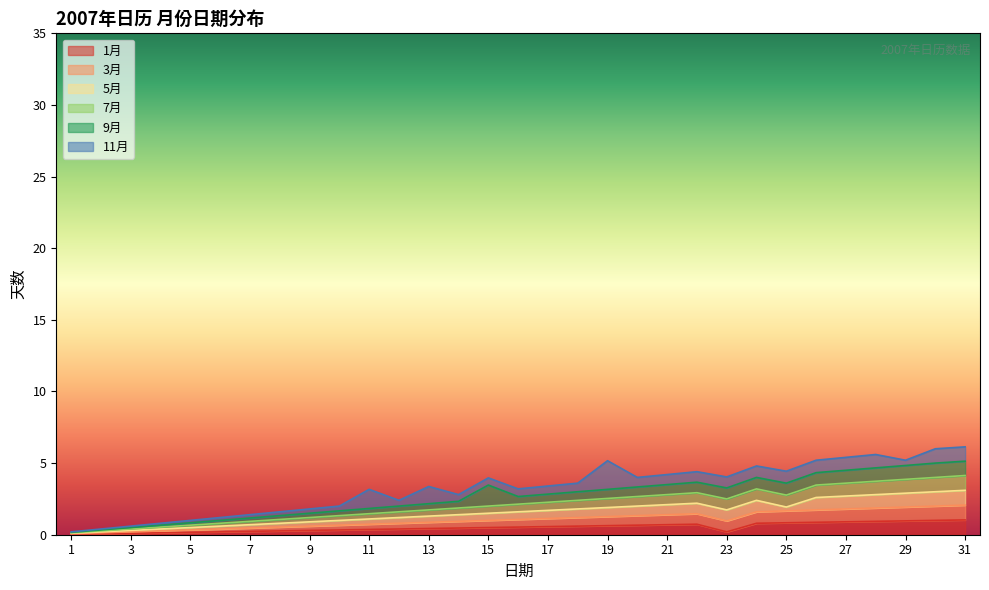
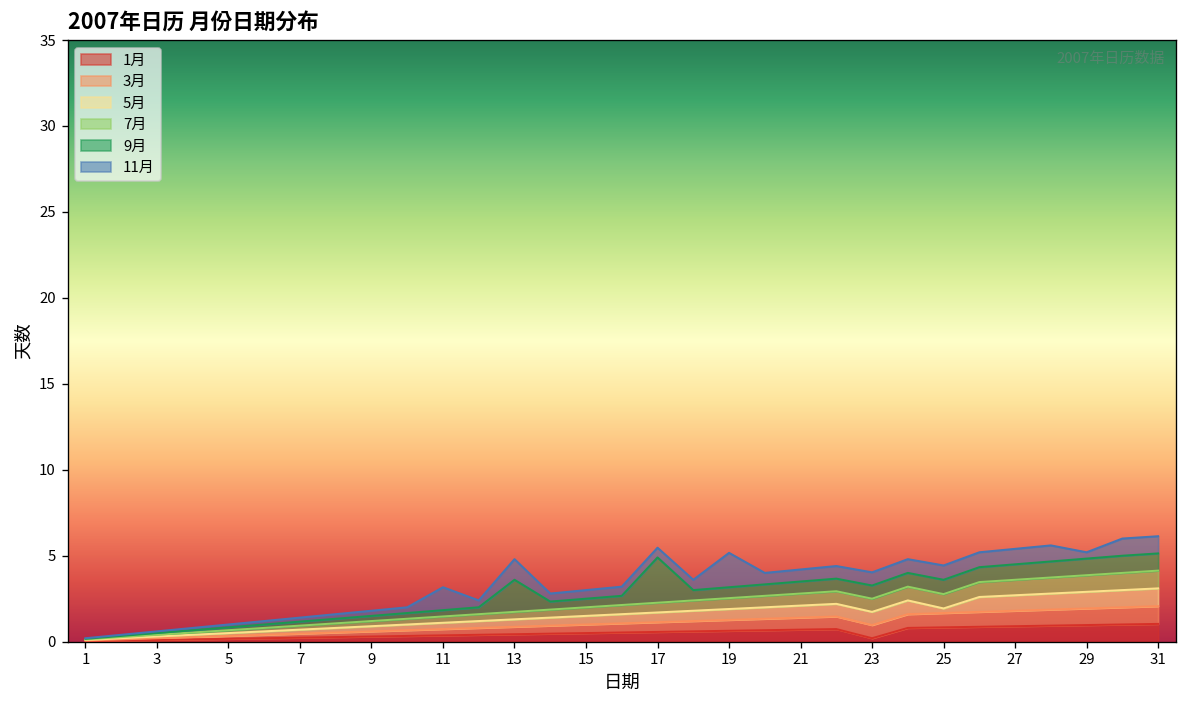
  {
    "1月": {
      "7": 0.2,
      "9": 0.3,
      "11": 0.4,
      "13": 0.4,
      "15": 0.5,
      "17": 0.6,
      "19": 0.6,
      "21": 0.7,
      "23": 0.2,
      "25": 0.8,
      "27": 0.9,
      "29": 1.0,
      "31": 1.0
    },
    "3月": {
      "7": 0.2,
      "9": 0.3,
      "11": 0.4,
      "13": 0.4,
      "15": 0.5,
      "17": 0.6,
      "19": 0.6,
      "21": 0.7,
      "23": 0.8,
      "25": 0.8,
      "27": 0.9,
      "29": 1.0,
      "31": 1.0
    },
    "5月": {
      "7": 0.2,
      "9": 0.3,
      "11": 0.4,
      "13": 0.4,
      "15": 0.5,
      "17": 0.6,
      "19": 0.6,
      "21": 0.7,
      "23": 0.8,
      "25": 0.3,
      "27": 0.9,
      "29": 1.0,
      "31": 1.0
    },
    "7月": {
      "7": 0.2,
      "9": 0.3,
      "11": 0.4,
      "13": 0.4,
      "15": 0.5,
      "17": 0.6,
      "19": 0.6,
      "21": 0.7,
      "23": 0.8,
      "25": 0.8,
      "27": 0.9,
      "29": 1.0,
      "31": 1.0
    },
    "9月": {
      "7": 0.2,
      "9": 0.3,
      "11": 0.4,
-     "13": 0.4,
-     "15": 1.5,
-     "17": 0.6,
+     "13": 1.9,
+     "15": 0.5,
+     "17": 2.6,
      "19": 0.6,
      "21": 0.7,
      "23": 0.8,
      "25": 0.8,
      "27": 0.9,
      "29": 1.0,
      "31": 1.0
    },
    "11月": {
      "7": 0.2,
      "9": 0.3,
      "11": 1.3,
      "13": 1.2,
      "15": 0.5,
      "17": 0.6,
      "19": 2.0,
      "21": 0.7,
      "23": 0.8,
      "25": 0.8,
      "27": 0.9,
      "29": 0.4,
      "31": 1.0
    }
  }
